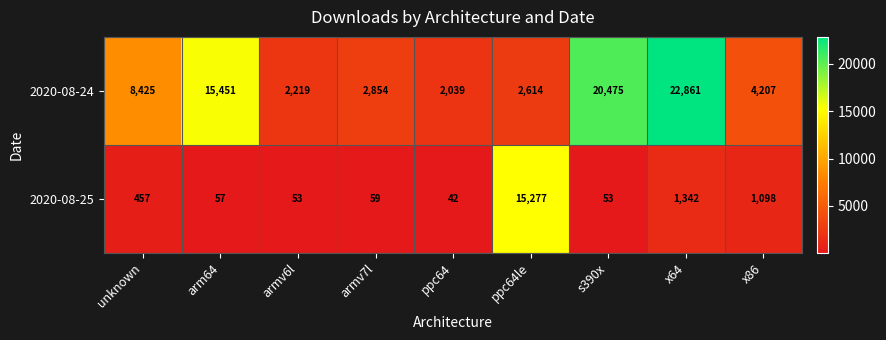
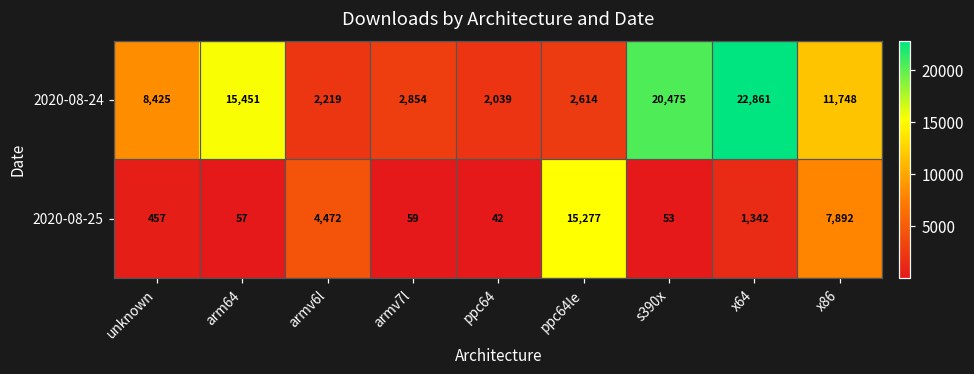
  {
    "2020-08-24": {
      "unknown": "8,425",
      "arm64": "15,451",
      "armv6l": "2,219",
      "armv7l": "2,854",
      "ppc64": "2,039",
      "ppc64le": "2,614",
      "s390x": "20,475",
      "x64": "22,861",
-     "x86": "4,207"
+     "x86": "11,748"
    },
    "2020-08-25": {
      "unknown": "457",
      "arm64": "57",
-     "armv6l": "53",
+     "armv6l": "4,472",
      "armv7l": "59",
      "ppc64": "42",
      "ppc64le": "15,277",
      "s390x": "53",
      "x64": "1,342",
-     "x86": "1,098"
+     "x86": "7,892"
    }
  }
